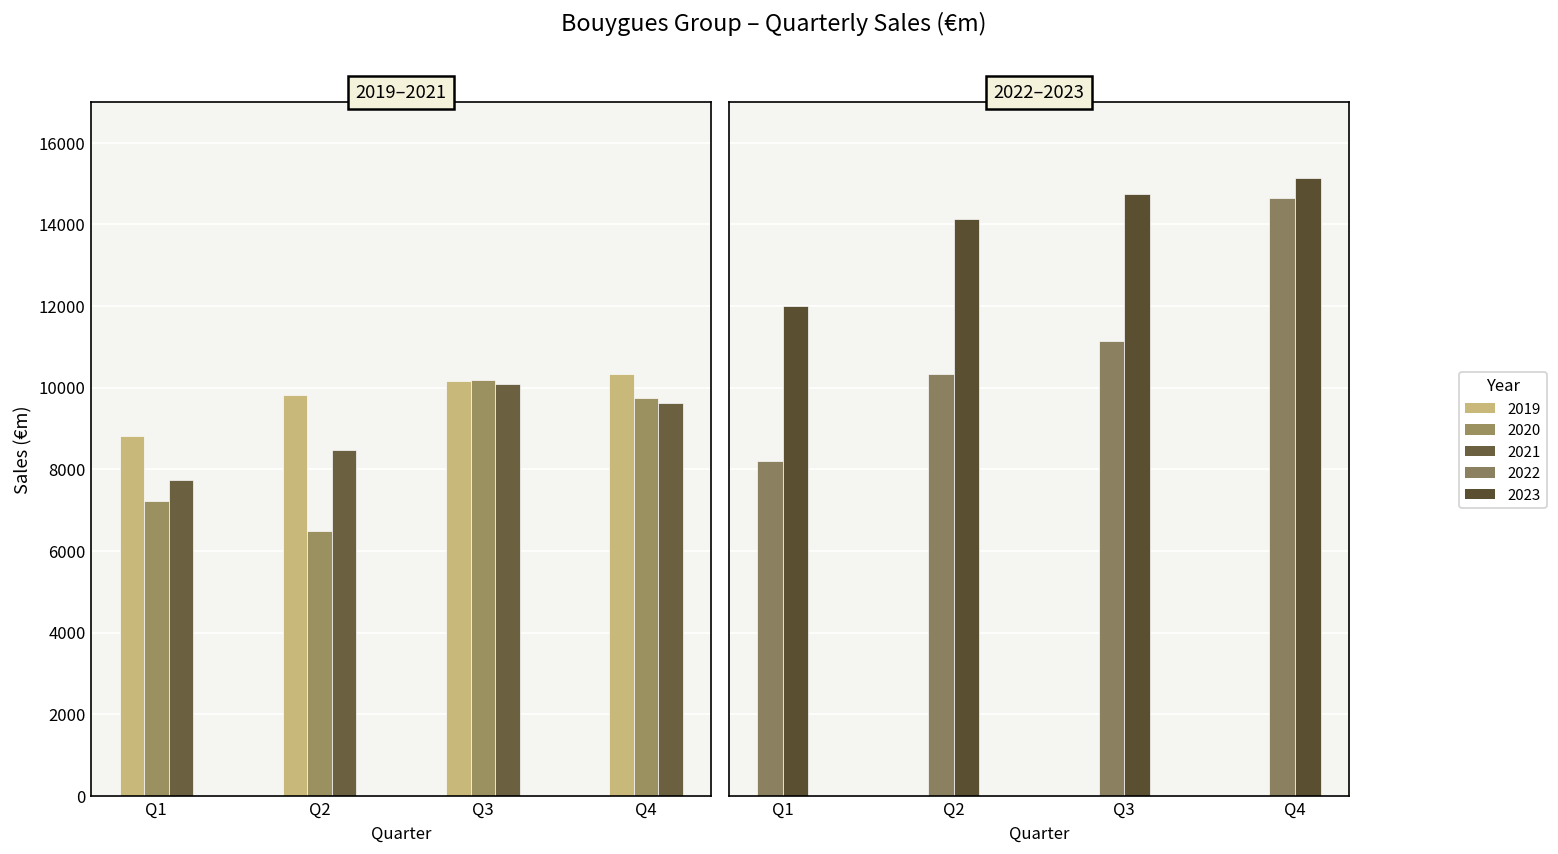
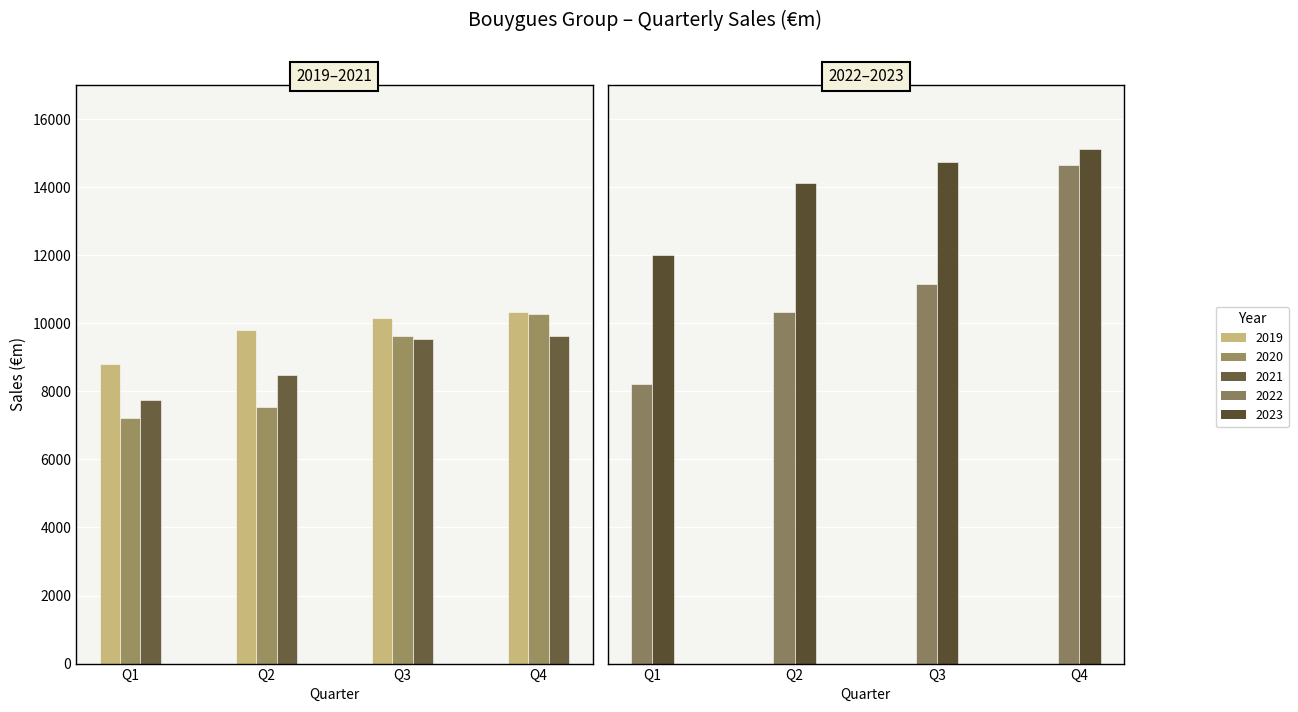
  {
    "2019–2021": {
      "2019": {
        "Q1": 8800,
        "Q2": 9800,
        "Q3": 10200,
        "Q4": 10300
      },
      "2020": {
        "Q1": 7200,
-       "Q2": 6500,
-       "Q3": 10200,
-       "Q4": 9700
+       "Q2": 7500,
+       "Q3": 9600,
+       "Q4": 10300
      },
      "2021": {
        "Q1": 7700,
        "Q2": 8500,
-       "Q3": 10100,
+       "Q3": 9500,
        "Q4": 9600
      }
    }
  }
